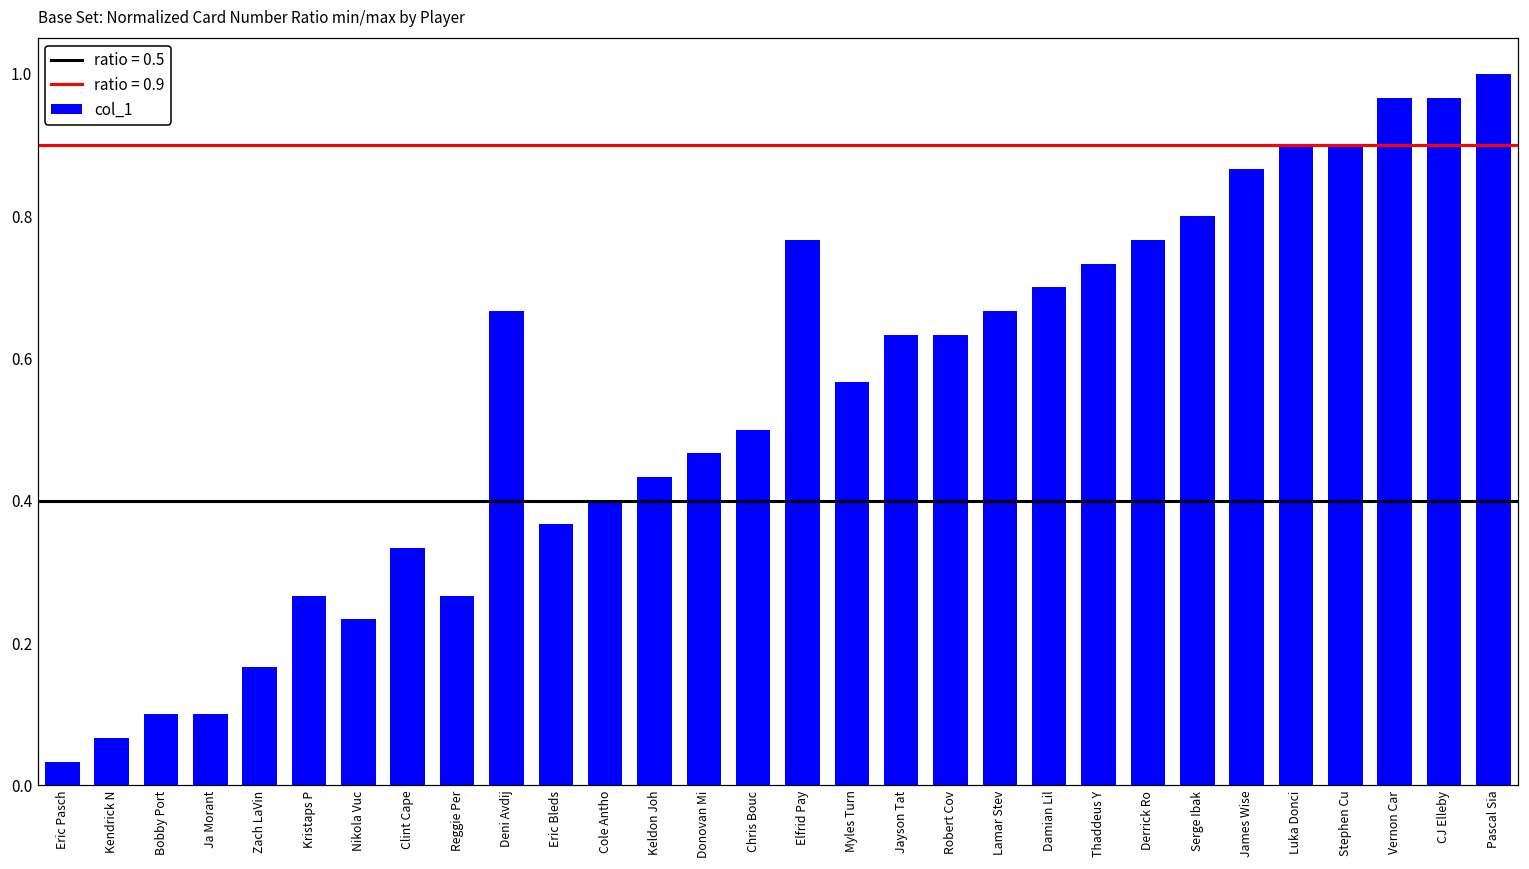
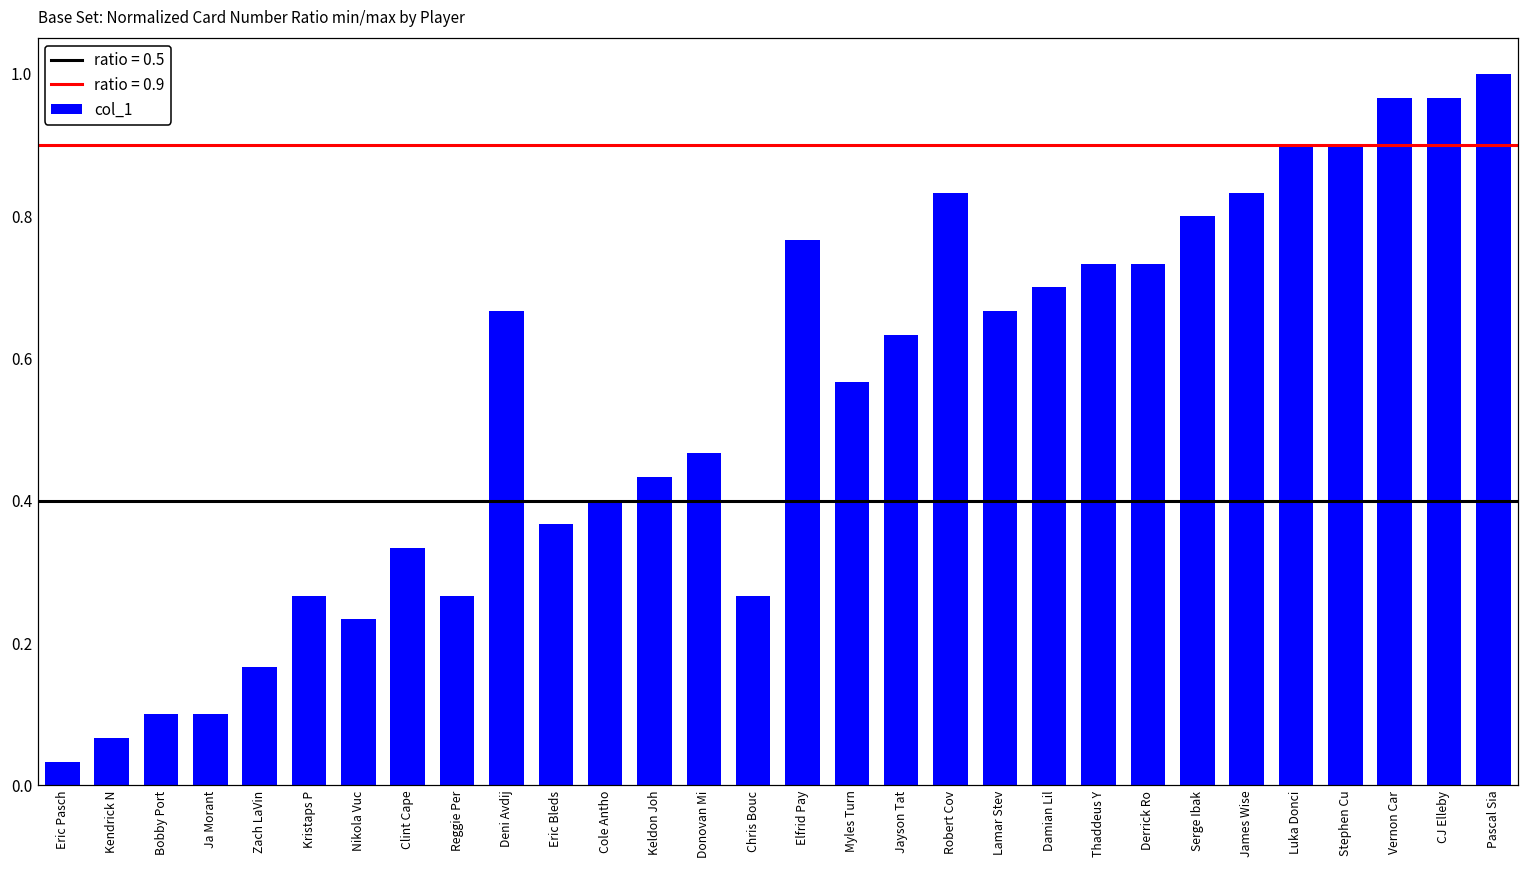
  {
    "Eric Pasch": 0.03,
    "Kendrick N": 0.07,
    "Bobby Port": 0.10,
    "Ja Morant": 0.10,
    "Zach LaVin": 0.17,
    "Kristaps P": 0.27,
    "Nikola Vuc": 0.23,
    "Clint Cape": 0.33,
    "Reggie Per": 0.27,
    "Deni Avdij": 0.67,
    "Eric Bleds": 0.37,
    "Cole Antho": 0.40,
    "Keldon Joh": 0.43,
    "Donovan Mi": 0.47,
-   "Chris Bouc": 0.50,
+   "Chris Bouc": 0.27,
    "Elfrid Pay": 0.77,
    "Myles Turn": 0.57,
    "Jayson Tat": 0.63,
-   "Robert Cov": 0.63,
+   "Robert Cov": 0.83,
    "Lamar Stev": 0.67,
    "Damian Lil": 0.70,
    "Thaddeus Y": 0.73,
-   "Derrick Ro": 0.77,
+   "Derrick Ro": 0.73,
    "Serge Ibak": 0.80,
-   "James Wise": 0.87,
+   "James Wise": 0.83,
    "Luka Donci": 0.90,
    "Stephen Cu": 0.90,
    "Vernon Car": 0.97,
    "CJ Elleby": 0.97,
    "Pascal Sia": 1.00
  }
